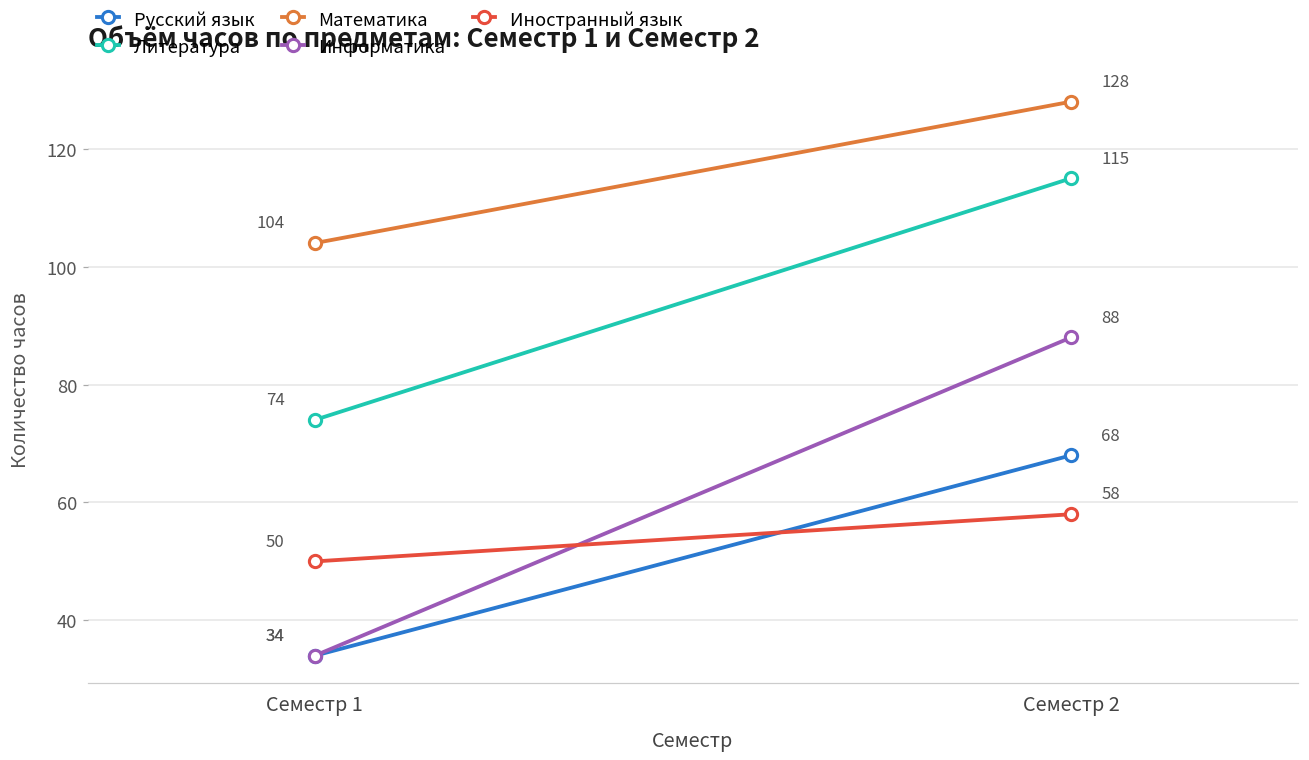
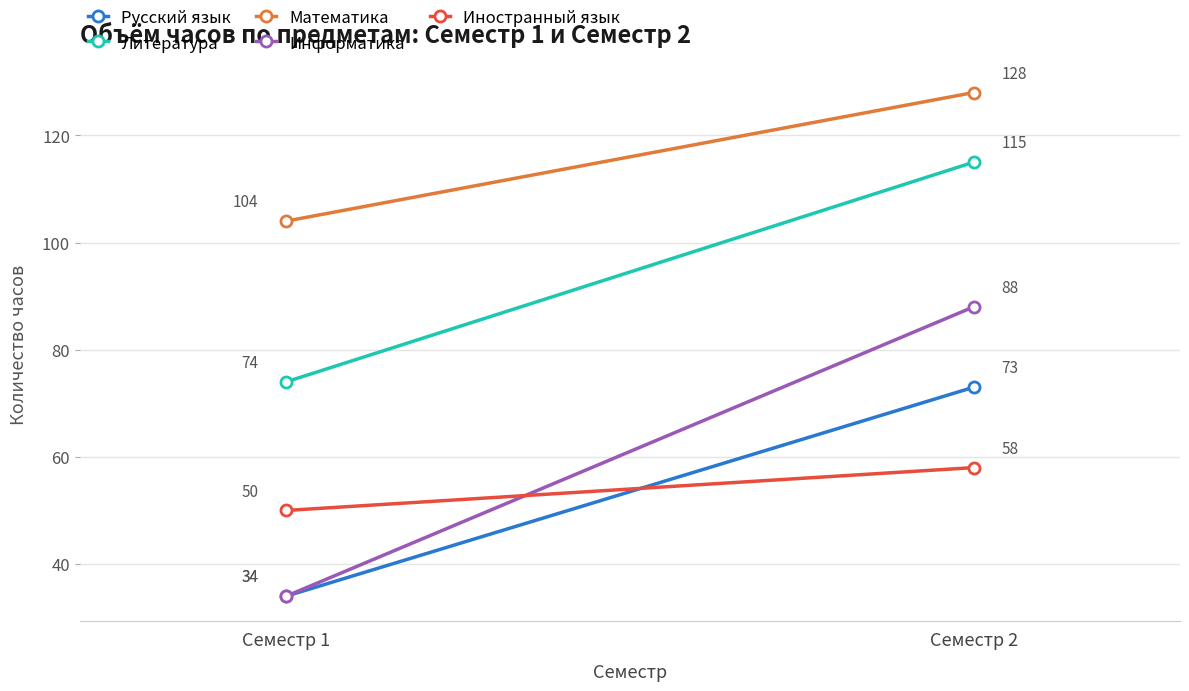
  {
    "Русский язык": {
-     "Семестр 2": 68
+     "Семестр 2": 73
    },
    "Литература": {
      "Семестр 1": 74,
      "Семестр 2": 115
    },
    "Информатика": {
      "Семестр 2": 88
    }
  }
